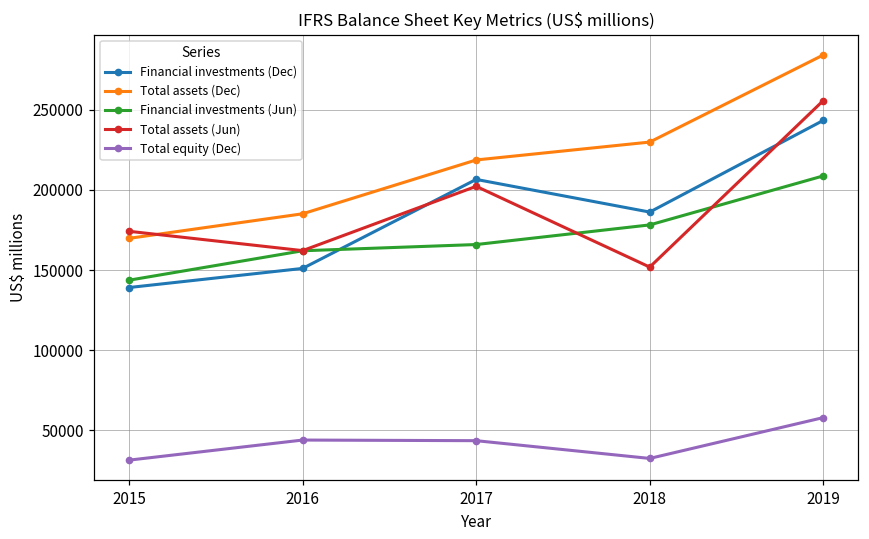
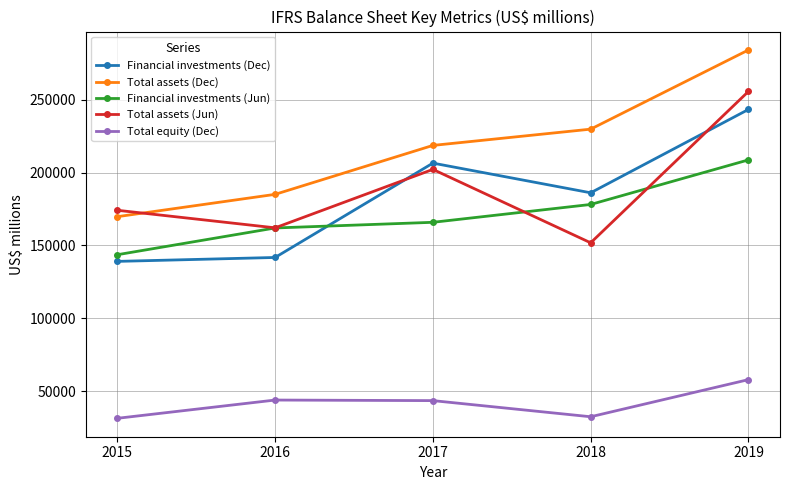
  {
    "Financial investments (Dec)": {
      "2015": 139000,
-     "2016": 151000,
+     "2016": 142000,
      "2017": 207000,
      "2018": 186000,
      "2019": 243000
    },
    "Total assets (Dec)": {
      "2015": 170000,
      "2016": 185000,
      "2017": 219000,
      "2018": 230000,
      "2019": 284000
    },
    "Financial investments (Jun)": {
      "2015": 144000,
      "2017": 166000,
      "2018": 178000,
      "2019": 209000
    },
    "Total assets (Jun)": {
      "2015": 174000,
      "2017": 202000,
      "2018": 152000,
      "2019": 256000
    },
    "Total equity (Dec)": {
      "2015": 31000,
      "2016": 44000,
      "2017": 44000,
      "2018": 32000,
      "2019": 58000
    }
  }
